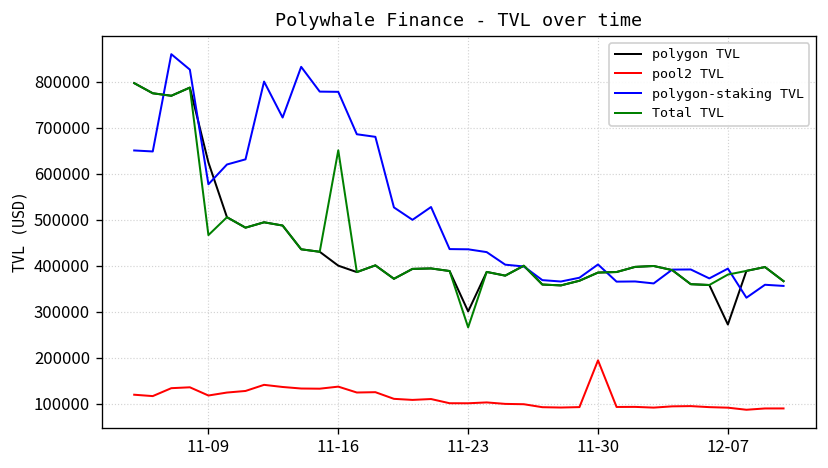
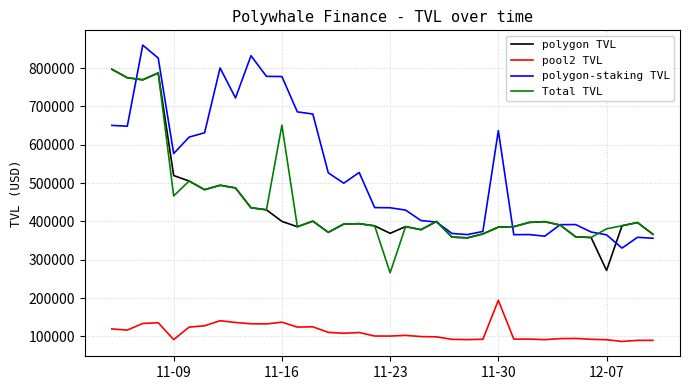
  {
    "polygon TVL": {
-     "11-09": 620000,
+     "11-09": 520000,
      "11-16": 400000,
-     "11-23": 300000,
+     "11-23": 370000,
      "12-07": 270000
    },
    "pool2 TVL": {
-     "11-09": 120000,
+     "11-09": 90000,
      "11-16": 140000,
      "11-23": 100000,
      "11-30": 190000,
      "12-07": 90000
    },
    "polygon-staking TVL": {
      "11-09": 580000,
      "11-16": 780000,
      "11-23": 440000,
-     "11-30": 400000,
-     "12-07": 390000
+     "11-30": 640000,
+     "12-07": 360000
    },
    "Total TVL": {
      "11-09": 470000,
      "11-16": 650000,
      "11-23": 270000,
      "12-07": 380000
    }
  }
